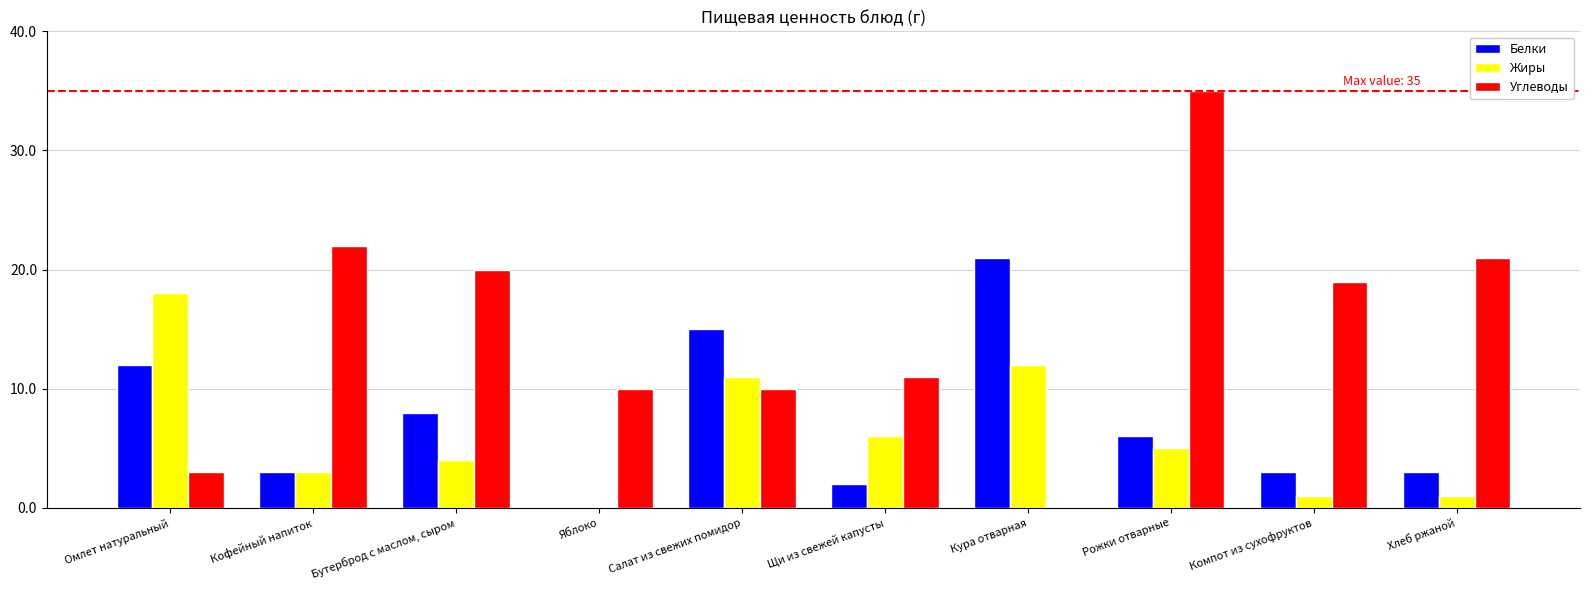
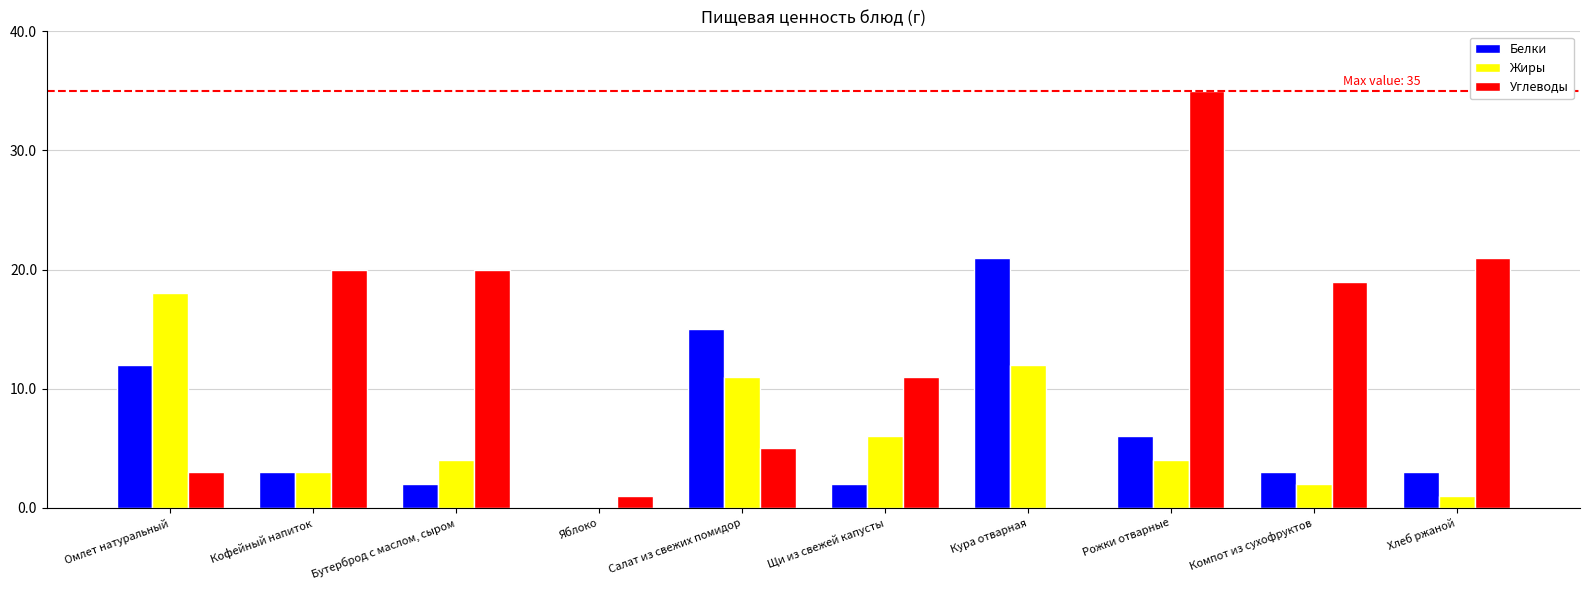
  {
    "Белки": {
      "Омлет натуральный": 12,
      "Кофейный напиток": 3,
-     "Бутерброд с маслом, сыром": 8,
+     "Бутерброд с маслом, сыром": 2,
      "Яблоко": 0,
      "Салат из свежих помидор": 15,
      "Щи из свежей капусты": 2,
      "Кура отварная": 21,
      "Рожки отварные": 6,
      "Компот из сухофруктов": 3,
      "Хлеб ржаной": 3
    },
    "Жиры": {
      "Омлет натуральный": 18,
      "Кофейный напиток": 3,
      "Бутерброд с маслом, сыром": 4,
      "Яблоко": 0,
      "Салат из свежих помидор": 11,
      "Щи из свежей капусты": 6,
      "Кура отварная": 12,
-     "Рожки отварные": 5,
-     "Компот из сухофруктов": 1,
+     "Рожки отварные": 4,
+     "Компот из сухофруктов": 2,
      "Хлеб ржаной": 1
    },
    "Углеводы": {
      "Омлет натуральный": 3,
-     "Кофейный напиток": 22,
+     "Кофейный напиток": 20,
      "Бутерброд с маслом, сыром": 20,
-     "Яблоко": 10,
-     "Салат из свежих помидор": 10,
+     "Яблоко": 1,
+     "Салат из свежих помидор": 5,
      "Щи из свежей капусты": 11,
      "Кура отварная": 0,
      "Рожки отварные": 35,
      "Компот из сухофруктов": 19,
      "Хлеб ржаной": 21
    }
  }
